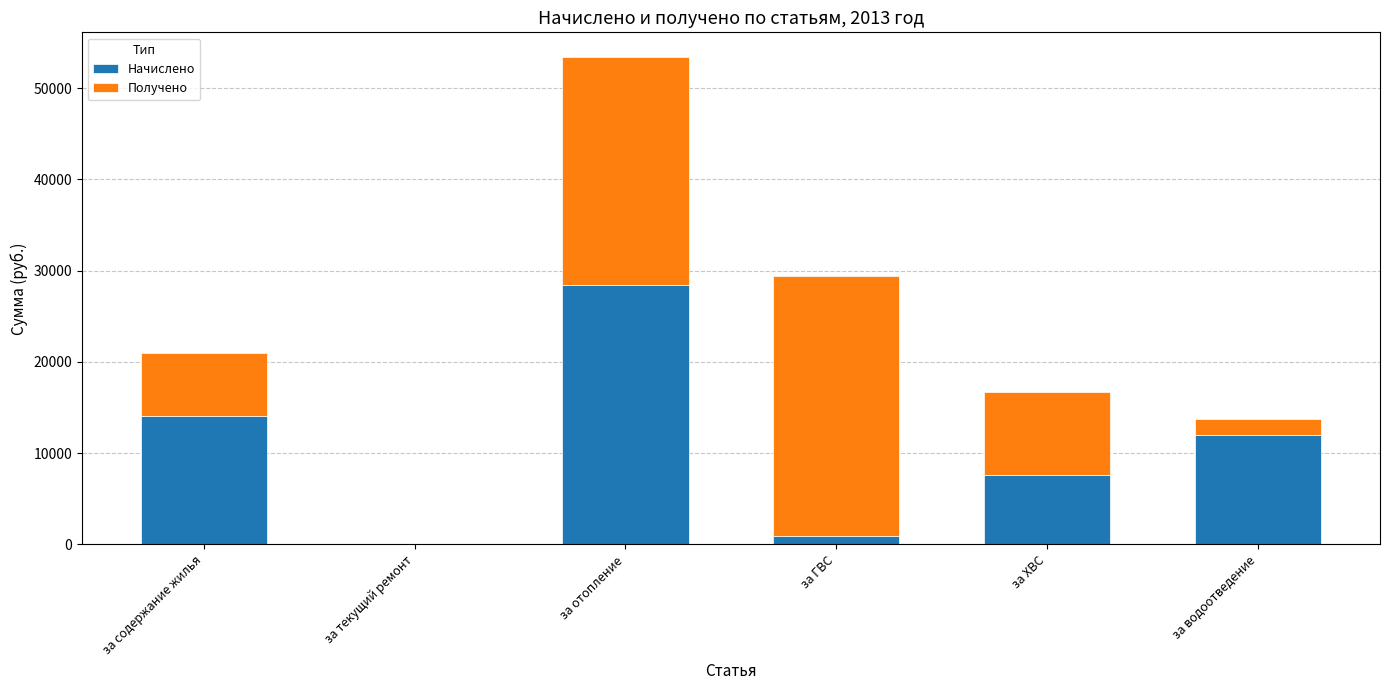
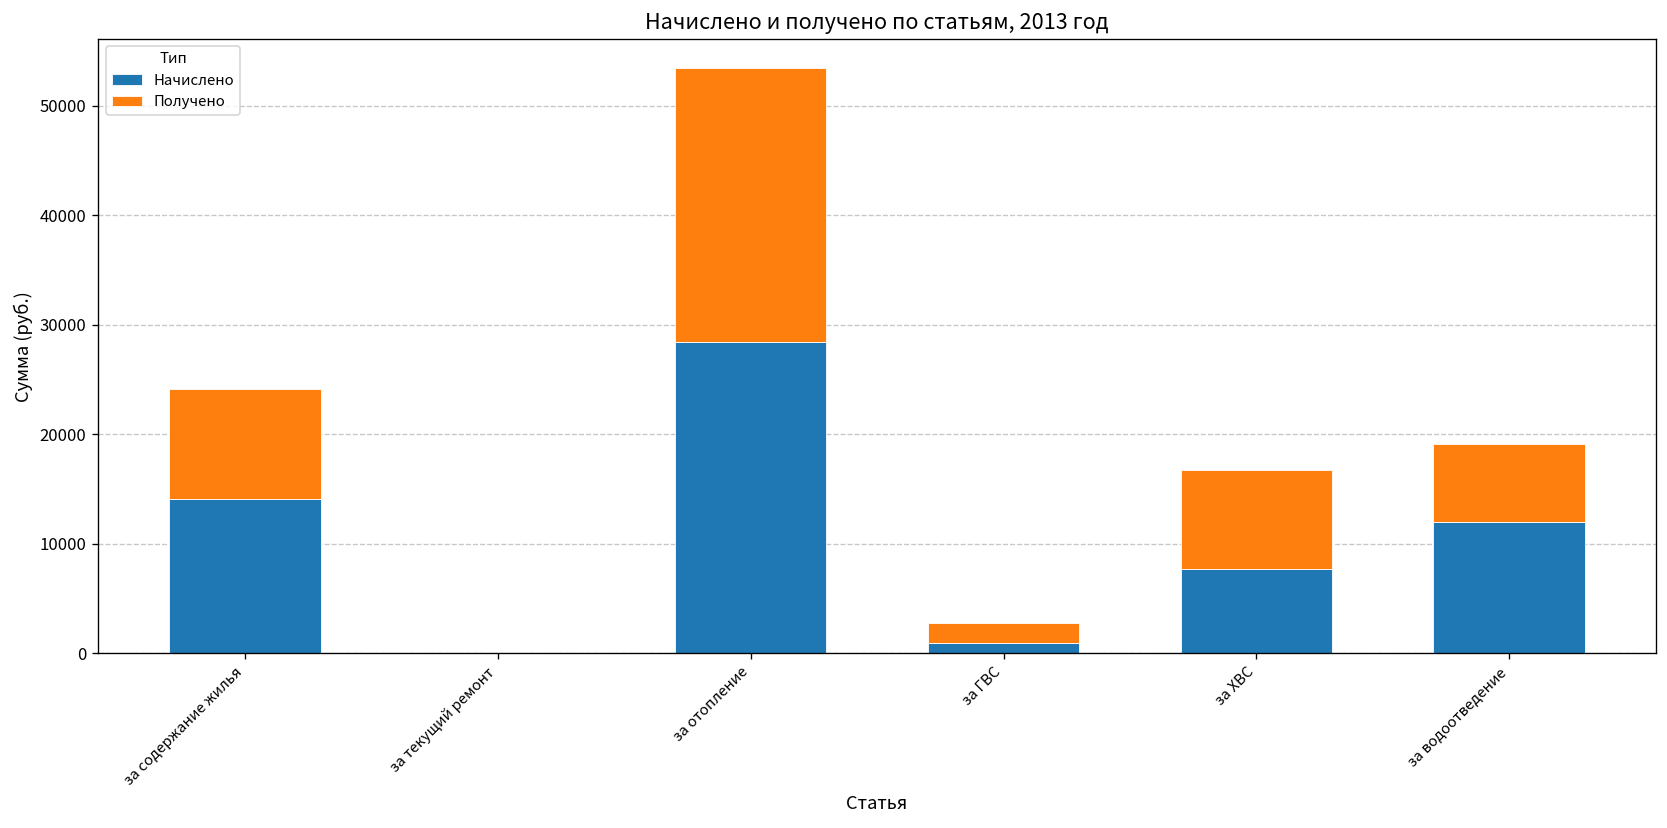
  {
    "Начислено": {
      "за содержание жилья": 14000,
      "за текущий ремонт": 0,
      "за отопление": 28000,
      "за ГВС": 1000,
      "за ХВС": 8000,
      "за водоотведение": 12000
    },
    "Получено": {
-     "за содержание жилья": 7000,
+     "за содержание жилья": 10000,
      "за текущий ремонт": 0,
      "за отопление": 25000,
-     "за ГВС": 28000,
+     "за ГВС": 2000,
      "за ХВС": 9000,
-     "за водоотведение": 2000
+     "за водоотведение": 7000
    }
  }
